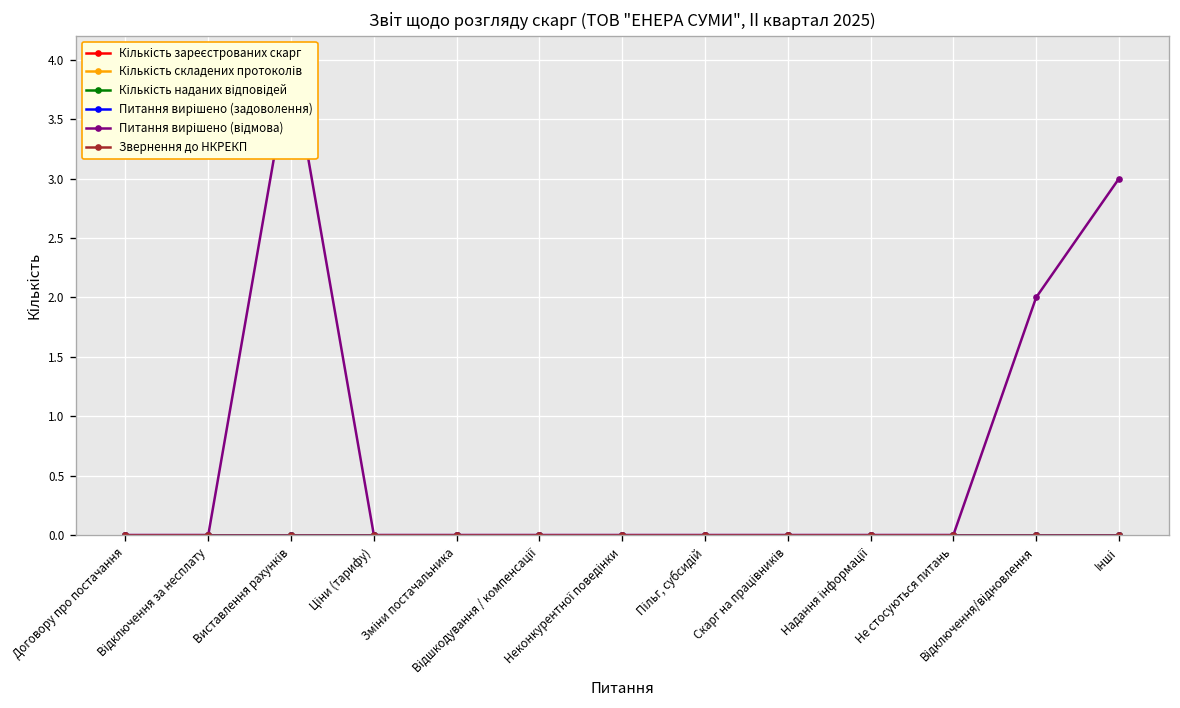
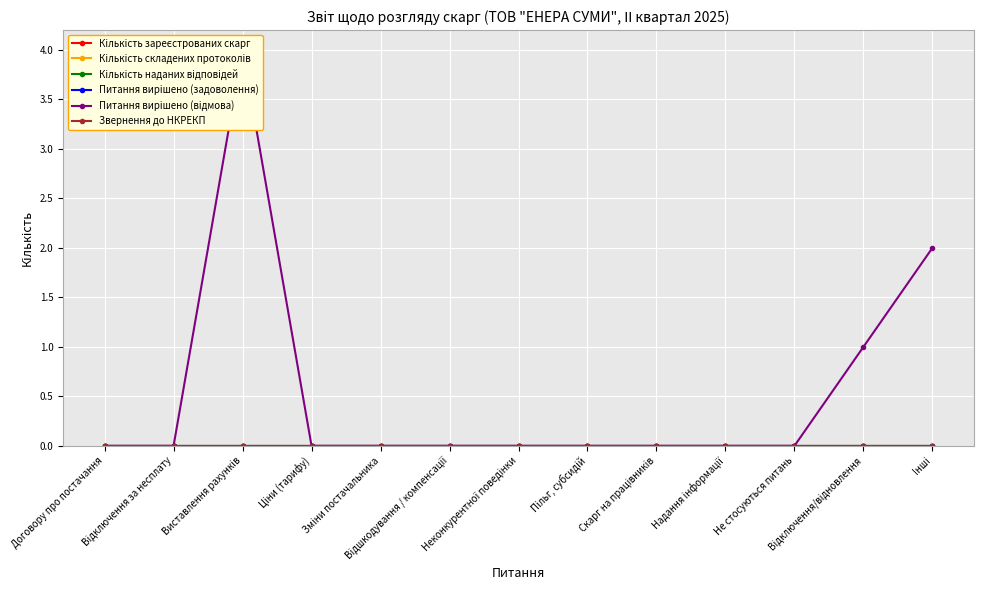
  {
    "Звернення до НКРЕКП": {
      "Виставлення рахунків": 0,
      "Відключення/відновлення": 0,
      "Інші": 0
    },
    "Питання вирішено (відмова)": {
-     "Відключення/відновлення": 2,
-     "Інші": 3
+     "Відключення/відновлення": 1,
+     "Інші": 2
    }
  }
